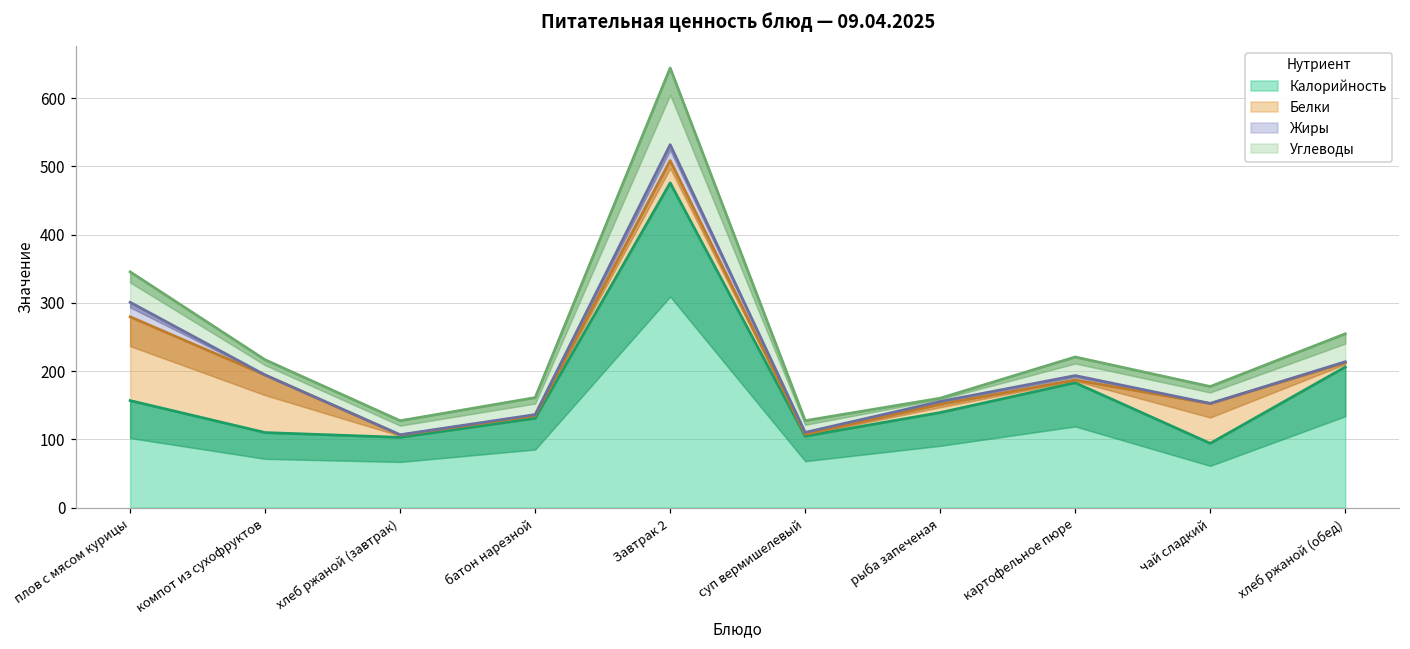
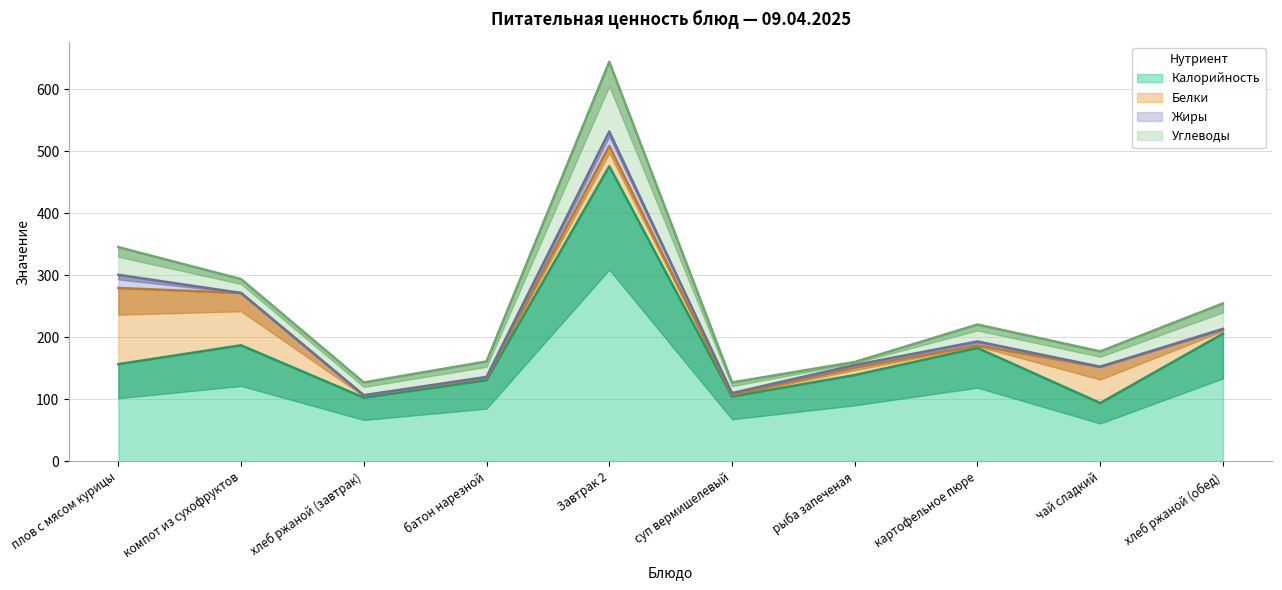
  {
    "Калорийность": {
      "плов с мясом курицы": 160,
-     "компот из сухофруктов": 110,
+     "компот из сухофруктов": 190,
      "Завтрак 2": 480,
      "рыба запеченая": 140,
      "чай сладкий": 90,
      "хлеб ржаной (обед)": 210
    },
    "Белки": {
      "плов с мясом курицы": 120,
      "Завтрак 2": 30
    }
  }
